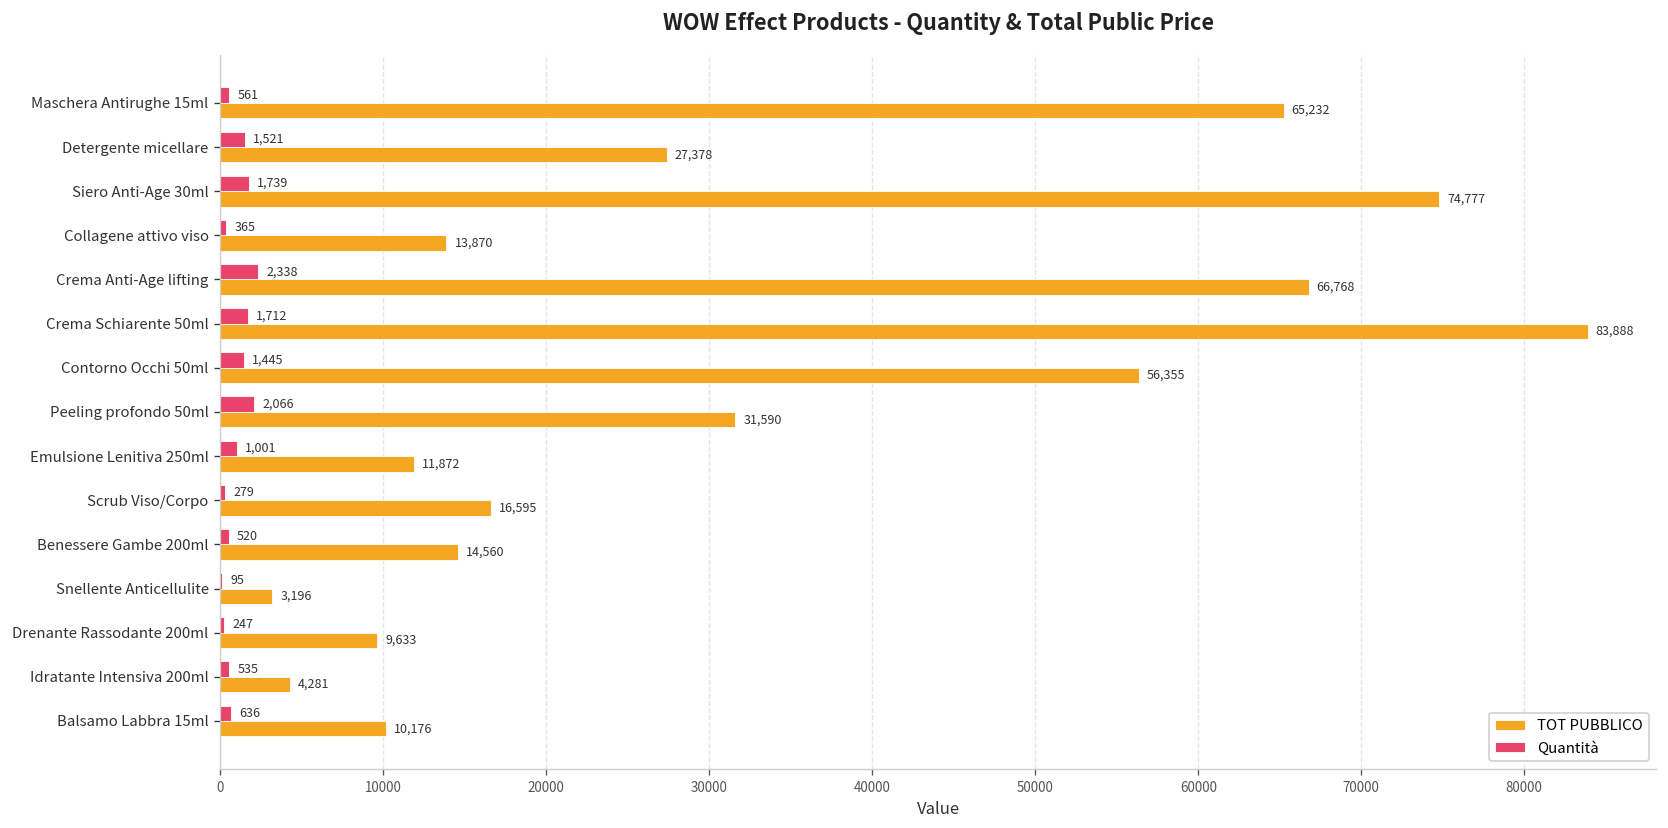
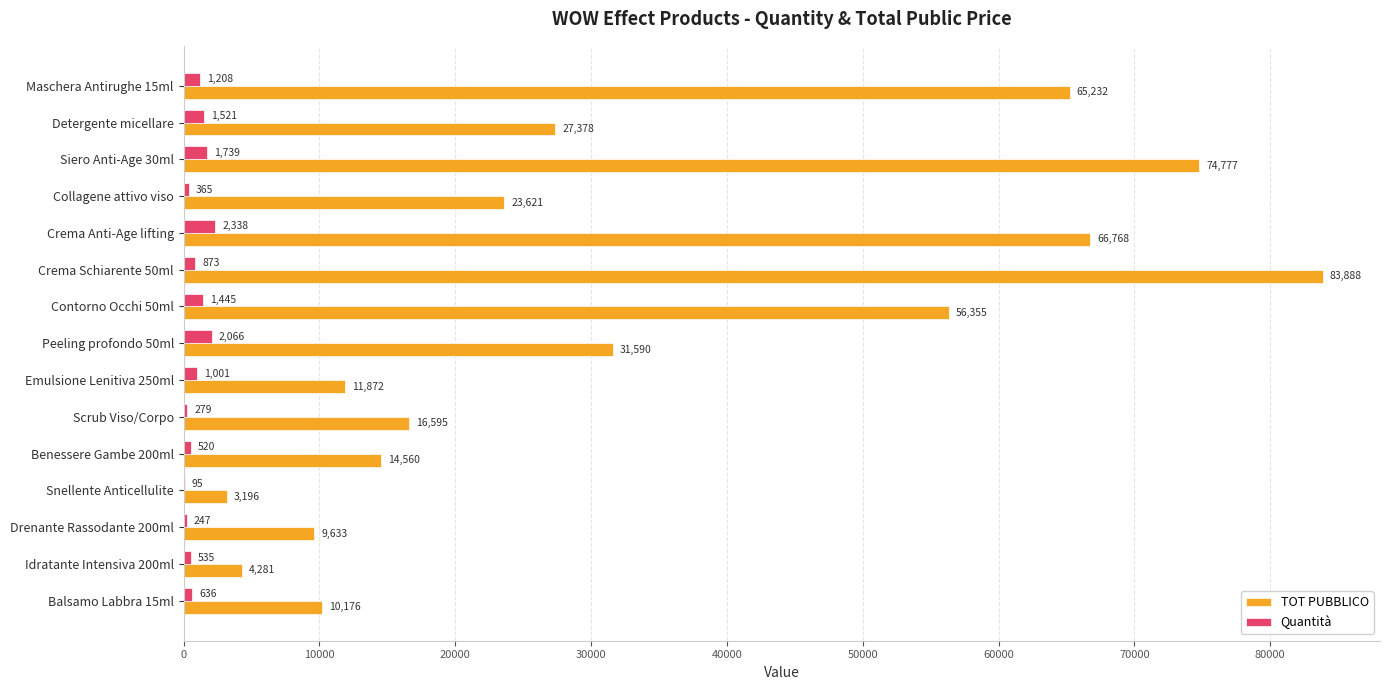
  {
    "TOT PUBBLICO": {
      "Maschera Antirughe 15ml": "65,232",
      "Detergente micellare": "27,378",
      "Siero Anti-Age 30ml": "74,777",
-     "Collagene attivo viso": "13,870",
+     "Collagene attivo viso": "23,621",
      "Crema Anti-Age lifting": "66,768",
      "Crema Schiarente 50ml": "83,888",
      "Contorno Occhi 50ml": "56,355",
      "Peeling profondo 50ml": "31,590",
      "Emulsione Lenitiva 250ml": "11,872",
      "Scrub Viso/Corpo": "16,595",
      "Benessere Gambe 200ml": "14,560",
      "Snellente Anticellulite": "3,196",
      "Drenante Rassodante 200ml": "9,633",
      "Idratante Intensiva 200ml": "4,281",
      "Balsamo Labbra 15ml": "10,176"
    },
    "Quantità": {
-     "Maschera Antirughe 15ml": "561",
+     "Maschera Antirughe 15ml": "1,208",
      "Detergente micellare": "1,521",
      "Siero Anti-Age 30ml": "1,739",
      "Collagene attivo viso": "365",
      "Crema Anti-Age lifting": "2,338",
-     "Crema Schiarente 50ml": "1,712",
+     "Crema Schiarente 50ml": "873",
      "Contorno Occhi 50ml": "1,445",
      "Peeling profondo 50ml": "2,066",
      "Emulsione Lenitiva 250ml": "1,001",
      "Scrub Viso/Corpo": "279",
      "Benessere Gambe 200ml": "520",
      "Snellente Anticellulite": "95",
      "Drenante Rassodante 200ml": "247",
      "Idratante Intensiva 200ml": "535",
      "Balsamo Labbra 15ml": "636"
    }
  }
